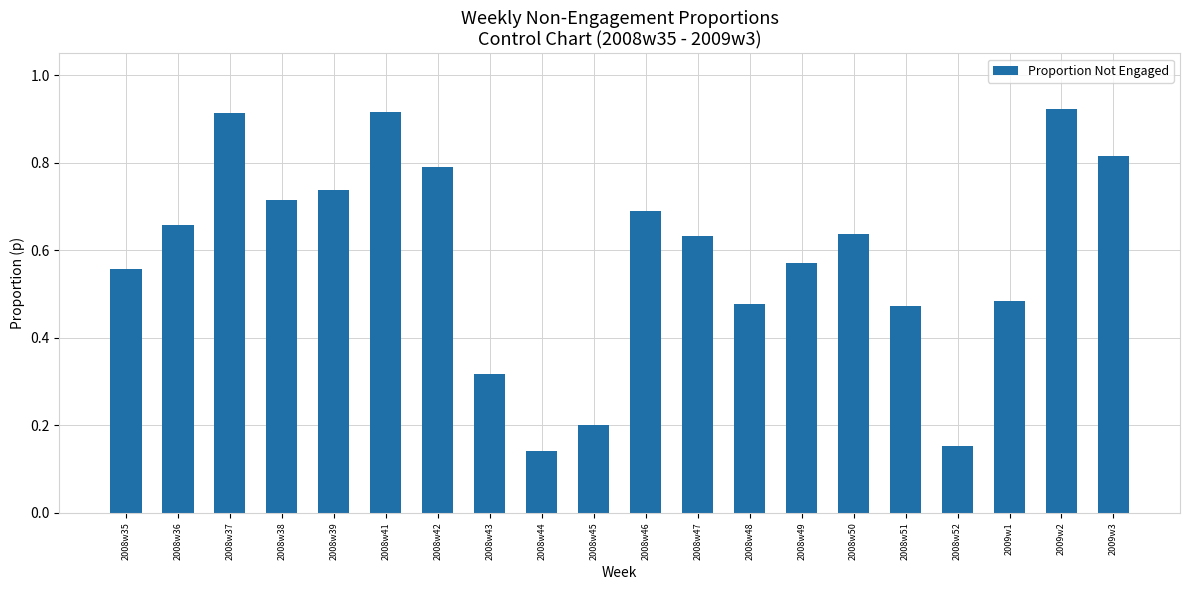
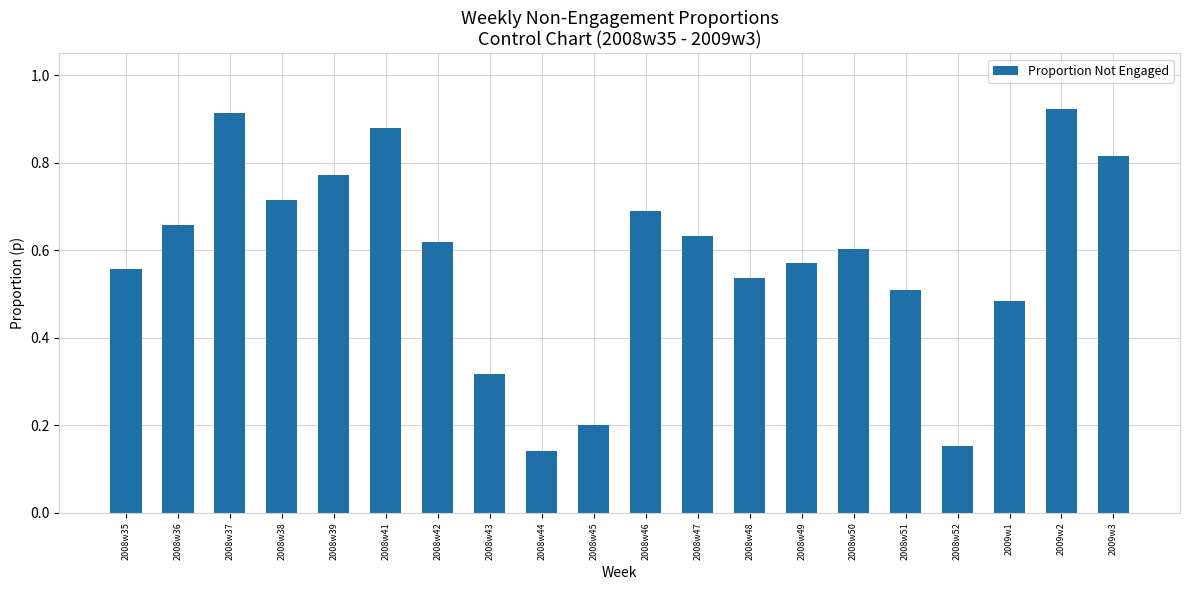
  {
    "2008w35": 0.56,
    "2008w36": 0.66,
    "2008w37": 0.91,
    "2008w38": 0.71,
-   "2008w39": 0.74,
-   "2008w41": 0.92,
-   "2008w42": 0.79,
+   "2008w39": 0.77,
+   "2008w41": 0.88,
+   "2008w42": 0.62,
    "2008w43": 0.32,
    "2008w44": 0.14,
    "2008w45": 0.20,
    "2008w46": 0.69,
    "2008w47": 0.63,
-   "2008w48": 0.48,
+   "2008w48": 0.54,
    "2008w49": 0.57,
-   "2008w50": 0.64,
-   "2008w51": 0.47,
+   "2008w50": 0.60,
+   "2008w51": 0.51,
    "2008w52": 0.15,
    "2009w1": 0.48,
    "2009w2": 0.92,
    "2009w3": 0.82
  }
